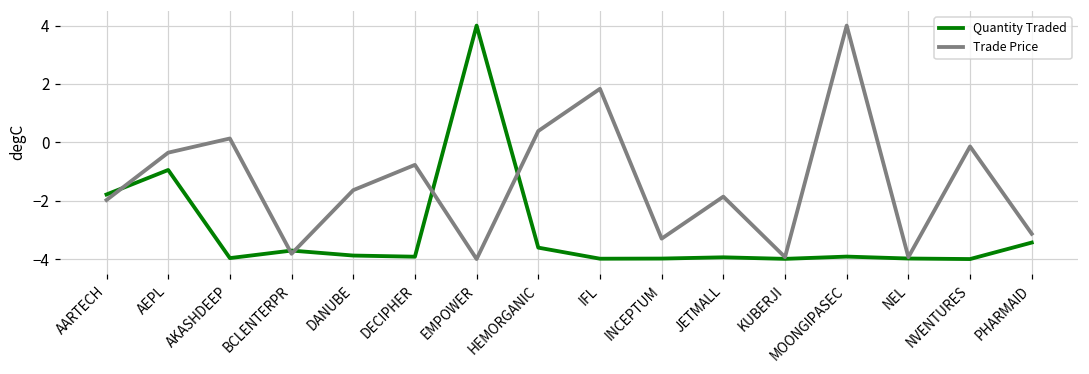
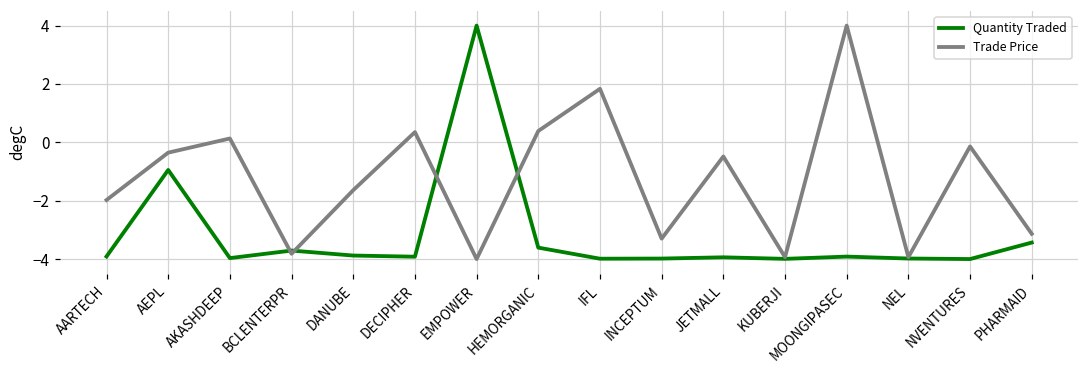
  {
    "Quantity Traded": {
-     "AARTECH": -1.8,
+     "AARTECH": -3.9,
      "AEPL": -0.9,
      "AKASHDEEP": -4.0,
      "BCLENTERPR": -3.7,
      "DANUBE": -3.9,
      "DECIPHER": -3.9,
      "EMPOWER": 4.0,
      "HEMORGANIC": -3.6,
      "IFL": -4.0,
      "INCEPTUM": -4.0,
      "JETMALL": -3.9,
      "MOONGIPASEC": -3.9,
      "NVENTURES": -4.0,
      "PHARMAID": -3.4
    },
    "Trade Price": {
      "AARTECH": -2.0,
      "AEPL": -0.4,
      "AKASHDEEP": 0.1,
      "BCLENTERPR": -3.8,
      "DANUBE": -1.6,
-     "DECIPHER": -0.8,
+     "DECIPHER": 0.3,
      "EMPOWER": -4.0,
      "HEMORGANIC": 0.4,
      "IFL": 1.8,
      "INCEPTUM": -3.3,
-     "JETMALL": -1.9,
+     "JETMALL": -0.5,
      "MOONGIPASEC": 4.0,
      "NVENTURES": -0.1,
      "PHARMAID": -3.1
    }
  }
